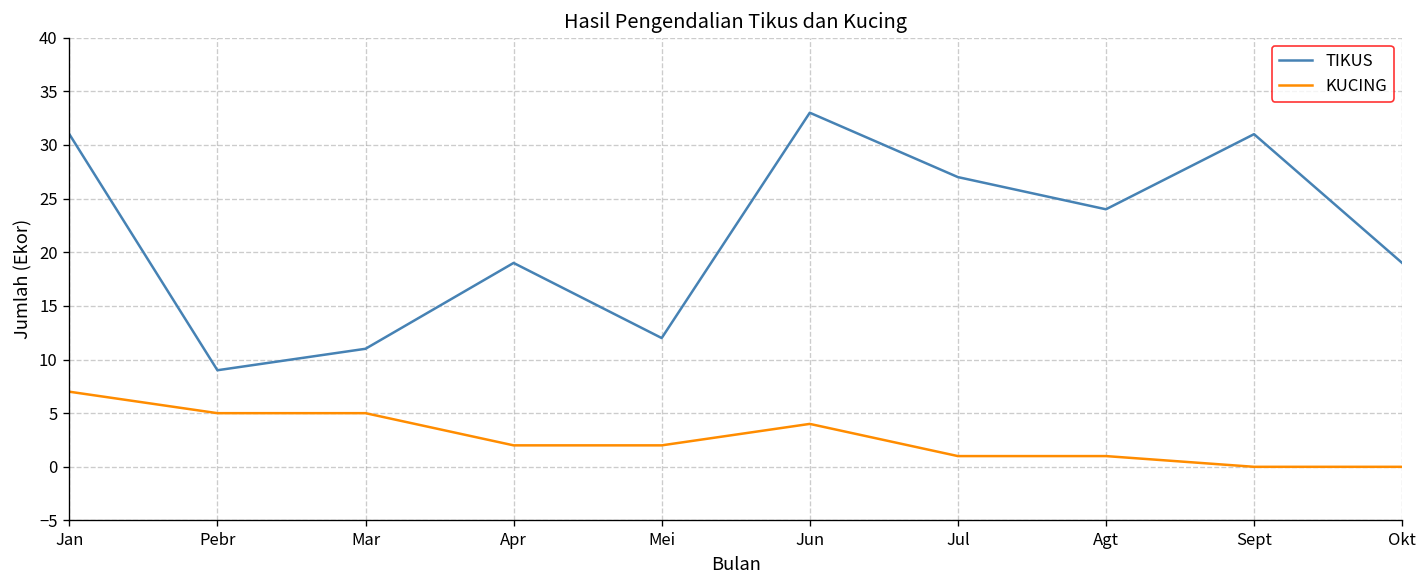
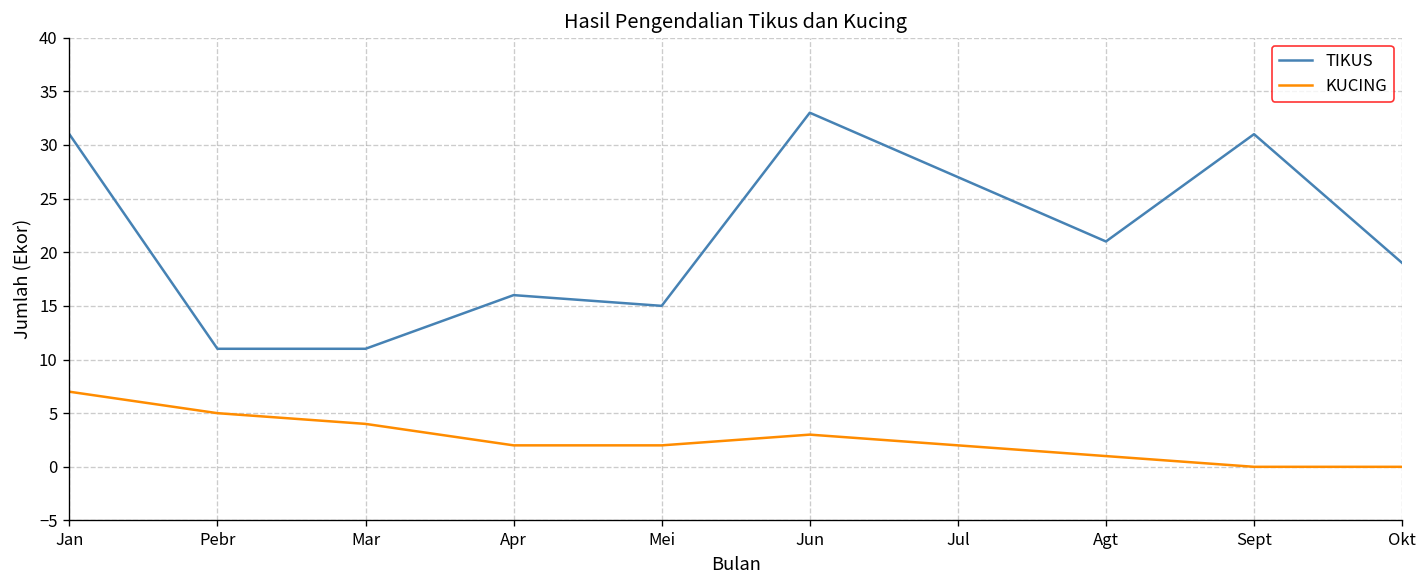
  {
    "TIKUS": {
      "Jan": 31,
-     "Pebr": 9,
+     "Pebr": 11,
      "Mar": 11,
-     "Apr": 19,
-     "Mei": 12,
+     "Apr": 16,
+     "Mei": 15,
      "Jun": 33,
      "Jul": 27,
-     "Agt": 24,
+     "Agt": 21,
      "Sept": 31,
      "Okt": 19
    },
    "KUCING": {
      "Jan": 7,
      "Pebr": 5,
-     "Mar": 5,
+     "Mar": 4,
      "Apr": 2,
      "Mei": 2,
-     "Jun": 4,
-     "Jul": 1,
+     "Jun": 3,
+     "Jul": 2,
      "Agt": 1,
      "Sept": 0,
      "Okt": 0
    }
  }
